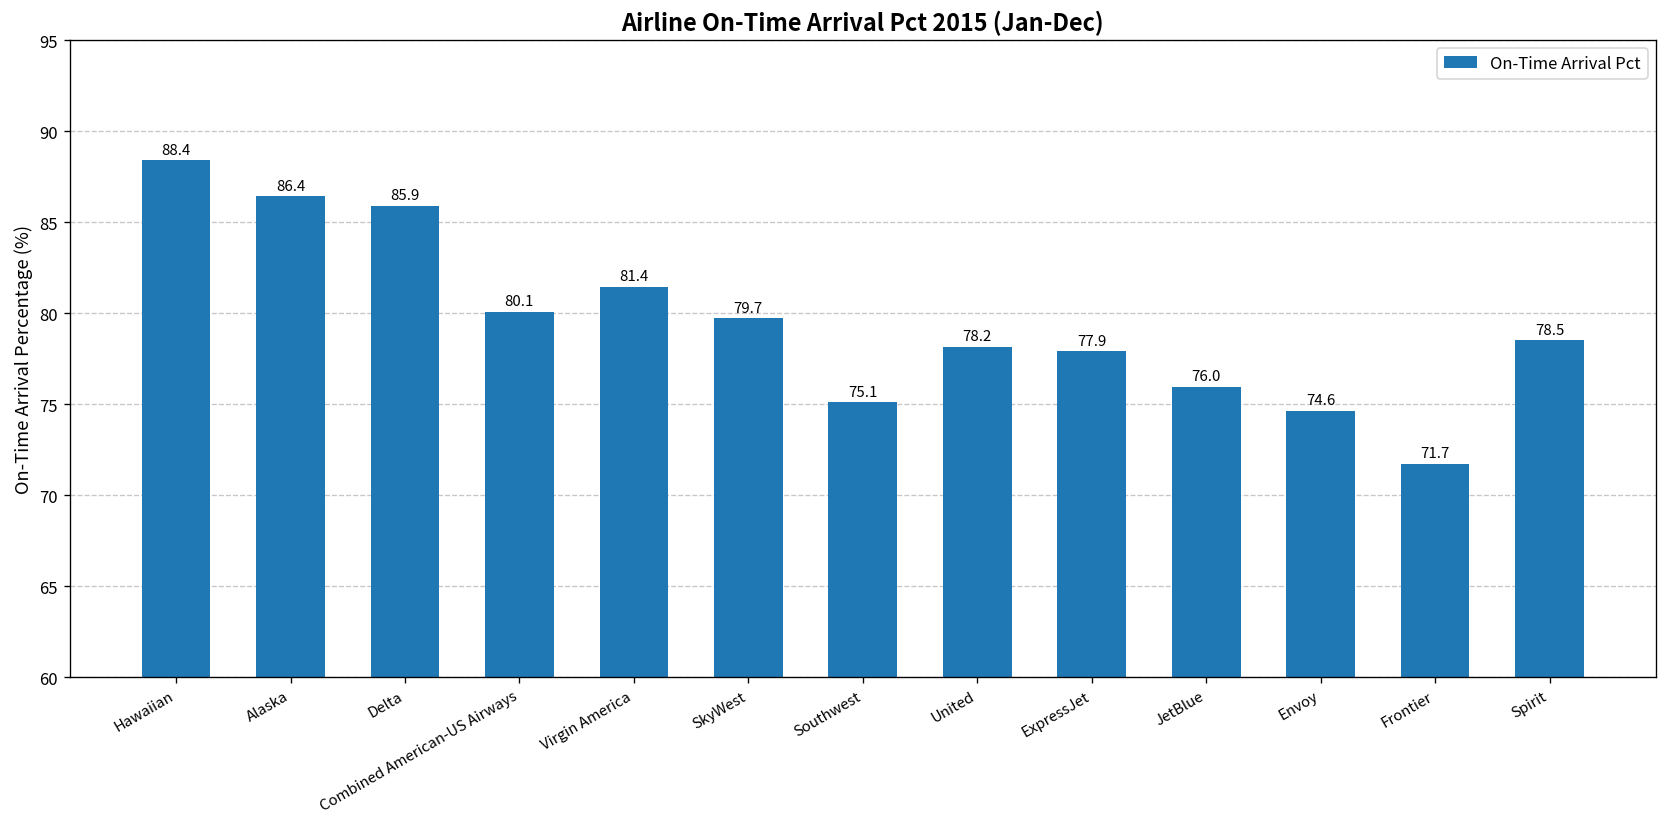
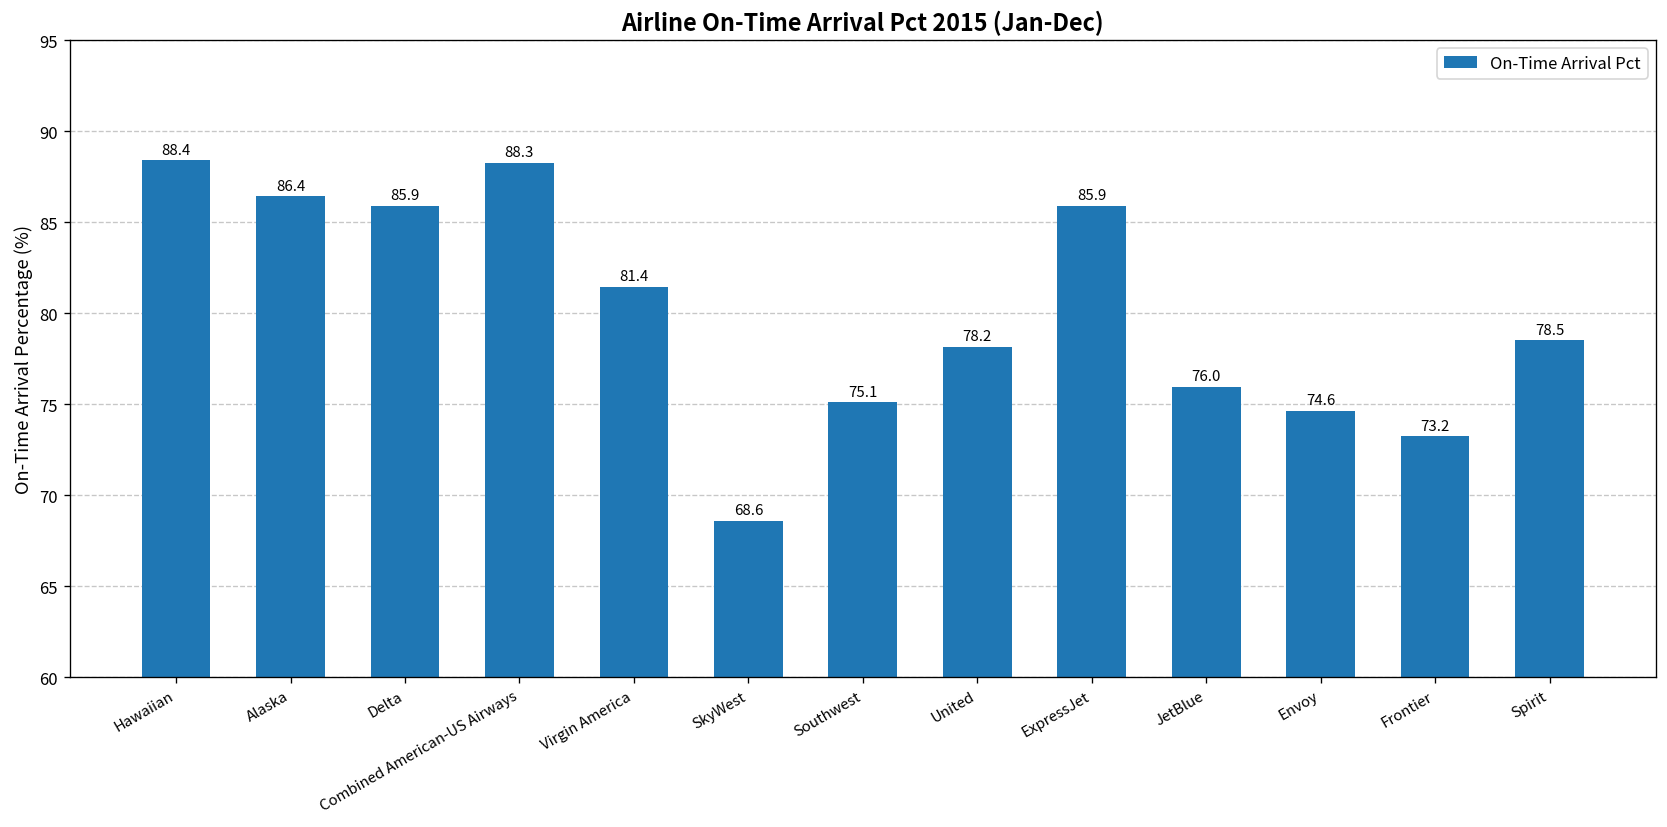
  {
    "Hawaiian": 88.4,
    "Alaska": 86.4,
    "Delta": 85.9,
-   "Combined American-US Airways": 80.1,
+   "Combined American-US Airways": 88.3,
    "Virgin America": 81.4,
-   "SkyWest": 79.7,
+   "SkyWest": 68.6,
    "Southwest": 75.1,
    "United": 78.2,
-   "ExpressJet": 77.9,
+   "ExpressJet": 85.9,
    "JetBlue": 76.0,
    "Envoy": 74.6,
-   "Frontier": 71.7,
+   "Frontier": 73.2,
    "Spirit": 78.5
  }
